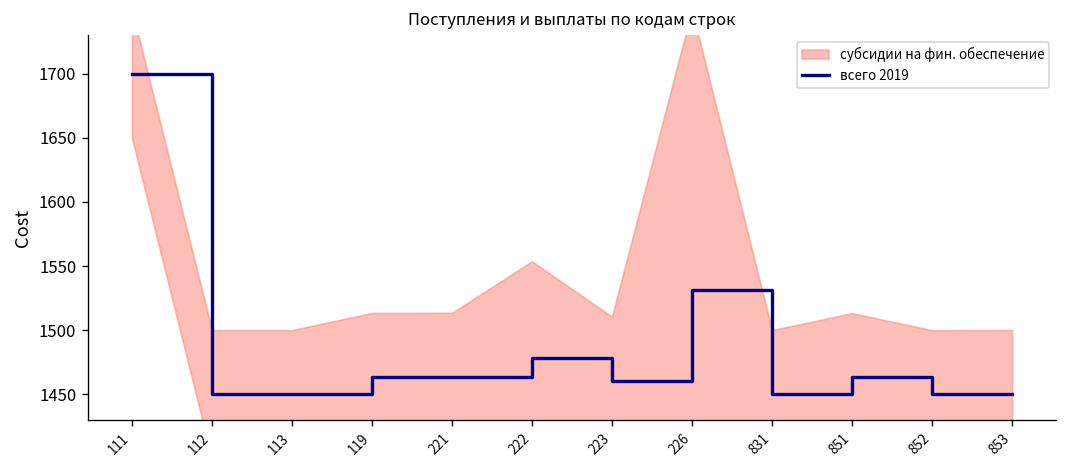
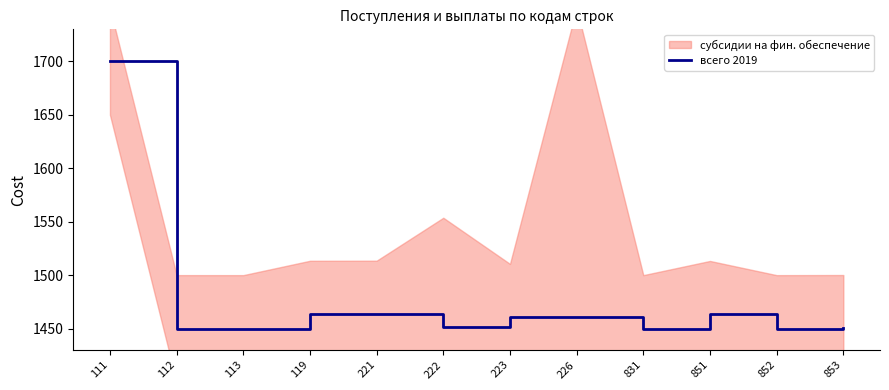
  {
    "всего 2019": {
      "111": 1700,
      "112": 1450,
      "113": 1450,
      "119": 1463,
      "221": 1464,
-     "222": 1478,
+     "222": 1452,
      "223": 1461,
-     "226": 1532,
+     "226": 1461,
      "831": 1450,
      "851": 1463,
      "852": 1450,
      "853": 1450
    }
  }
